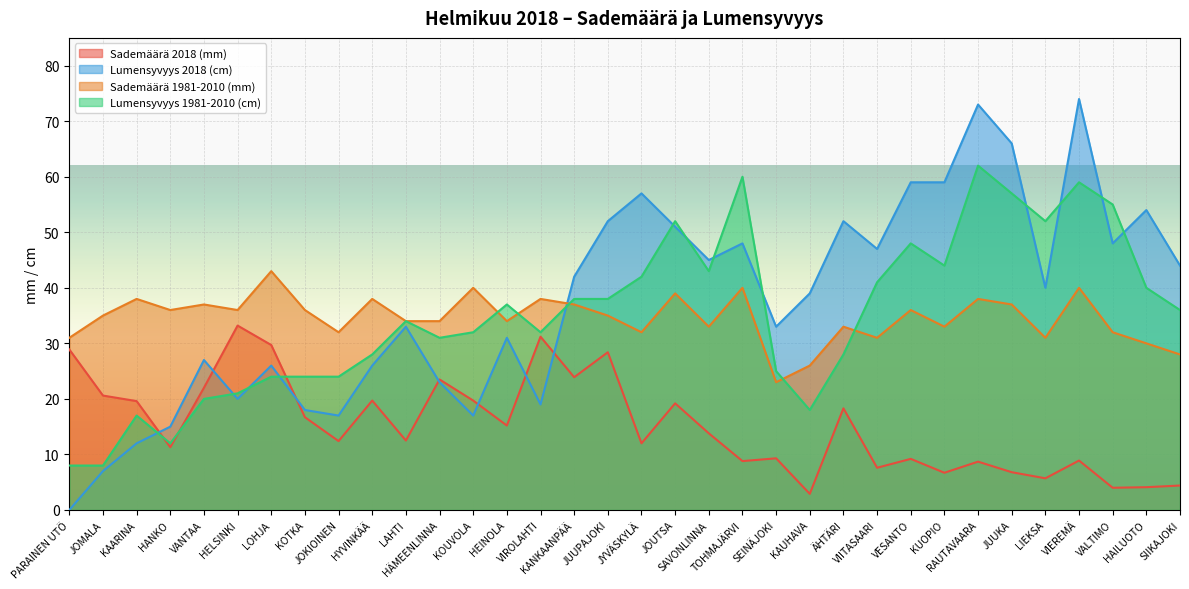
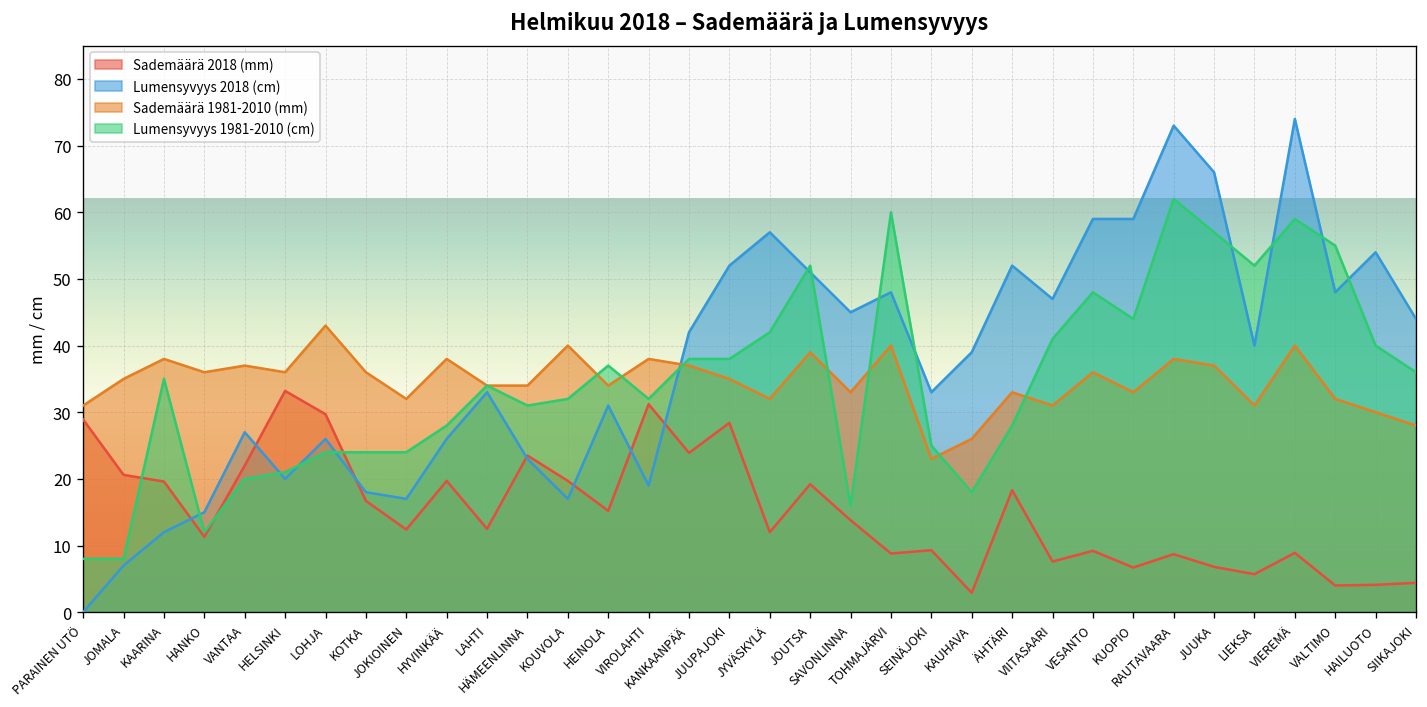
  {
    "Lumensyvyys 2018 (cm)": {
      "PARAINEN UTÖ": 0,
      "JOMALA": 7,
      "KAARINA": 12,
      "HANKO": 15,
      "VANTAA": 27,
      "HELSINKI": 20,
      "LOHJA": 26,
      "KOTKA": 18,
      "JOKIOINEN": 17,
      "HYVINKÄÄ": 26,
      "LAHTI": 33,
      "HÄMEENLINNA": 23,
      "KOUVOLA": 17,
      "HEINOLA": 31,
      "VIROLAHTI": 19,
      "KANKAANPÄÄ": 42,
      "JUUPAJOKI": 52,
      "JYVÄSKYLÄ": 57,
      "JOUTSA": 51,
      "SAVONLINNA": 45,
      "TOHMAJÄRVI": 48,
      "SEINÄJOKI": 33,
      "KAUHAVA": 39,
      "ÄHTÄRI": 52,
      "VIITASAARI": 47,
      "VESANTO": 59,
      "KUOPIO": 59,
      "RAUTAVAARA": 73,
      "JUUKA": 66,
      "LIEKSA": 40,
      "VIEREMÄ": 74,
      "VALTIMO": 48,
      "HAILUOTO": 54,
      "SIIKAJOKI": 44
    },
    "Lumensyvyys 1981-2010 (cm)": {
      "PARAINEN UTÖ": 8,
      "JOMALA": 8,
-     "KAARINA": 17,
+     "KAARINA": 35,
      "HANKO": 12,
      "VANTAA": 20,
      "HELSINKI": 21,
      "LOHJA": 24,
      "KOTKA": 24,
      "JOKIOINEN": 24,
      "HYVINKÄÄ": 28,
      "HÄMEENLINNA": 31,
      "KOUVOLA": 32,
      "HEINOLA": 37,
      "VIROLAHTI": 32,
      "KANKAANPÄÄ": 38,
      "JUUPAJOKI": 38,
      "JYVÄSKYLÄ": 42,
      "JOUTSA": 52,
-     "SAVONLINNA": 43,
+     "SAVONLINNA": 16,
      "TOHMAJÄRVI": 60,
      "SEINÄJOKI": 25,
      "KAUHAVA": 18,
      "ÄHTÄRI": 28,
      "VIITASAARI": 41,
      "VESANTO": 48,
      "KUOPIO": 44,
      "RAUTAVAARA": 62,
      "JUUKA": 57,
      "LIEKSA": 52,
      "VIEREMÄ": 59,
      "VALTIMO": 55,
      "HAILUOTO": 40,
      "SIIKAJOKI": 36
    }
  }
